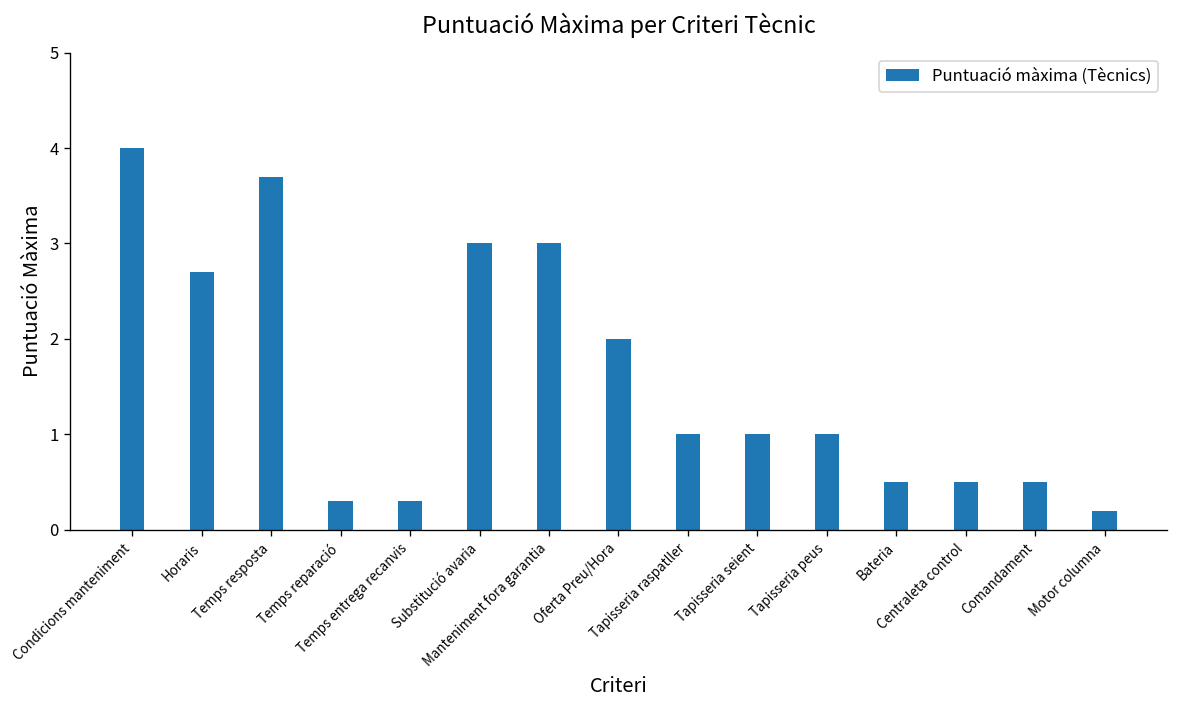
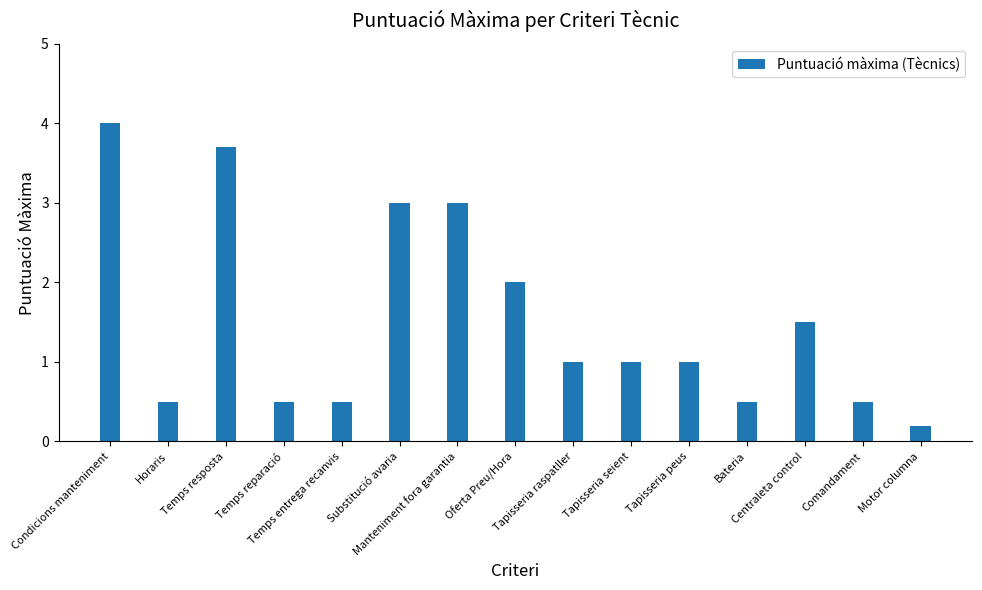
  {
    "Condicions manteniment": 4.0,
-   "Horaris": 2.7,
+   "Horaris": 0.5,
    "Temps resposta": 3.7,
-   "Temps reparació": 0.3,
-   "Temps entrega recanvis": 0.3,
+   "Temps reparació": 0.5,
+   "Temps entrega recanvis": 0.5,
    "Substitució avaria": 3.0,
    "Manteniment fora garantia": 3.0,
    "Oferta Preu/Hora": 2.0,
    "Tapisseria raspatller": 1.0,
    "Tapisseria seient": 1.0,
    "Tapisseria peus": 1.0,
    "Bateria": 0.5,
-   "Centraleta control": 0.5,
+   "Centraleta control": 1.5,
    "Comandament": 0.5,
    "Motor columna": 0.2
  }
